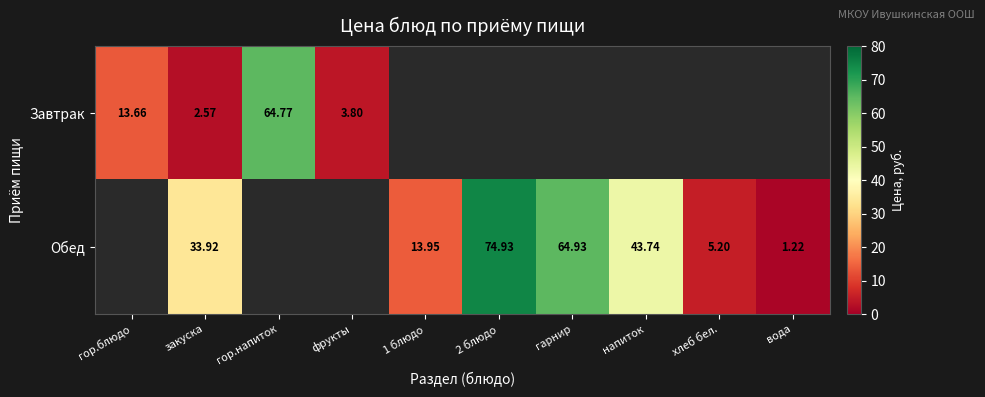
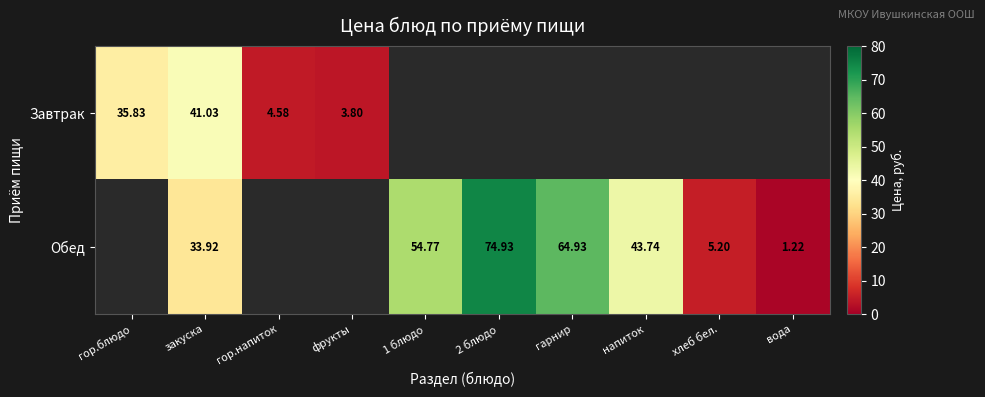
  {
    "Завтрак": {
-     "гор.блюдо": 13.66,
-     "закуска": 2.57,
-     "гор.напиток": 64.77,
+     "гор.блюдо": 35.83,
+     "закуска": 41.03,
+     "гор.напиток": 4.58,
      "фрукты": 3.80
    },
    "Обед": {
      "закуска": 33.92,
-     "1 блюдо": 13.95,
+     "1 блюдо": 54.77,
      "2 блюдо": 74.93,
      "гарнир": 64.93,
      "напиток": 43.74,
      "хлеб бел.": 5.20,
      "вода": 1.22
    }
  }
